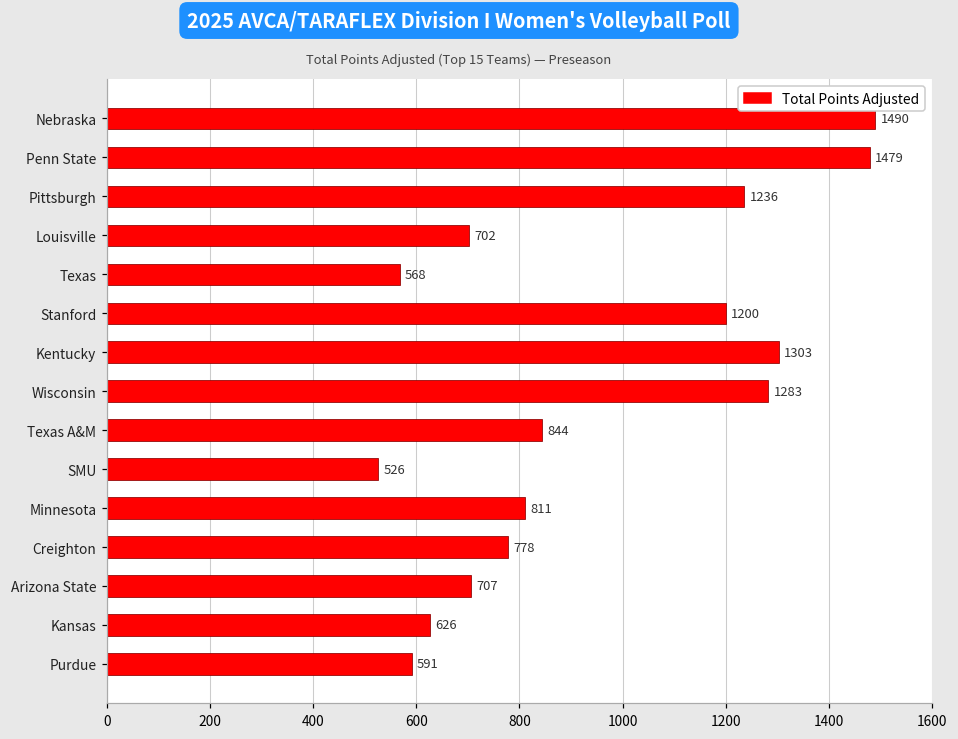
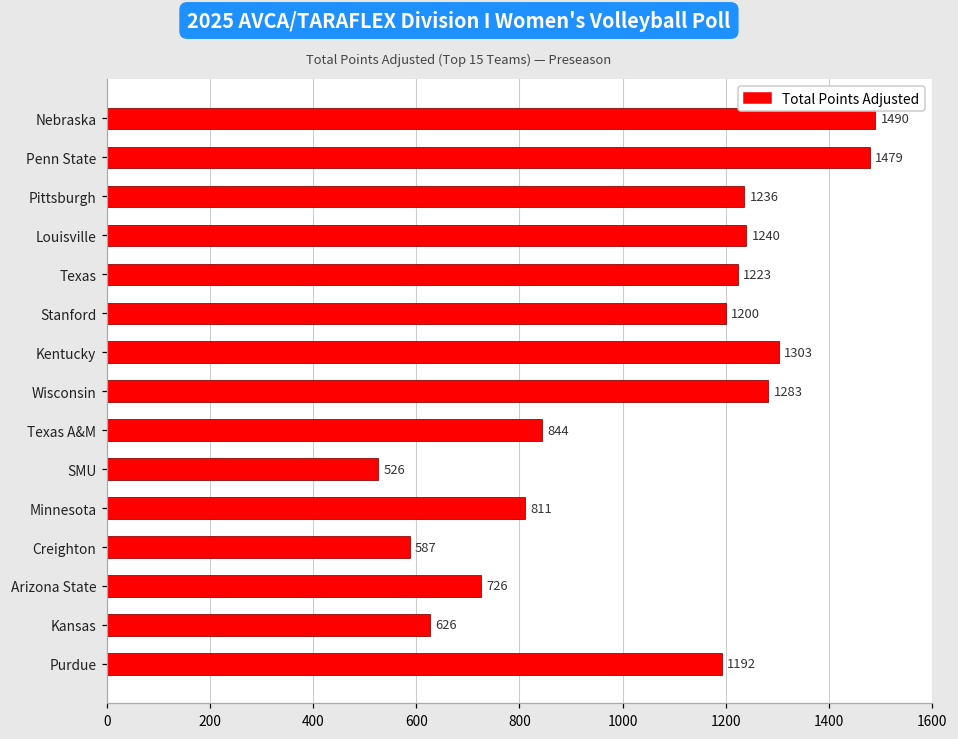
  {
    "Penn State": 1479,
    "Pittsburgh": 1236,
-   "Louisville": 702,
-   "Texas": 568,
+   "Louisville": 1240,
+   "Texas": 1223,
    "Stanford": 1200,
    "Kentucky": 1303,
    "Wisconsin": 1283,
    "Texas A&M": 844,
    "SMU": 526,
    "Minnesota": 811,
-   "Creighton": 778,
-   "Arizona State": 707,
+   "Creighton": 587,
+   "Arizona State": 726,
    "Kansas": 626,
-   "Purdue": 591
+   "Purdue": 1192
  }
